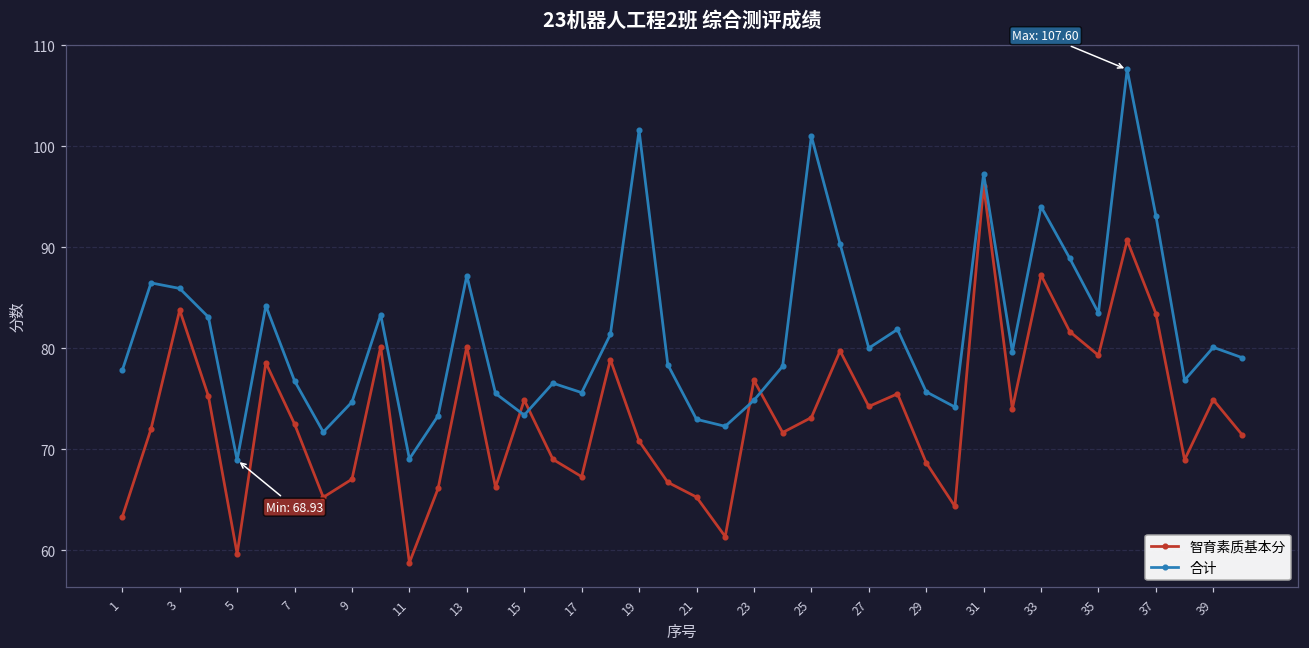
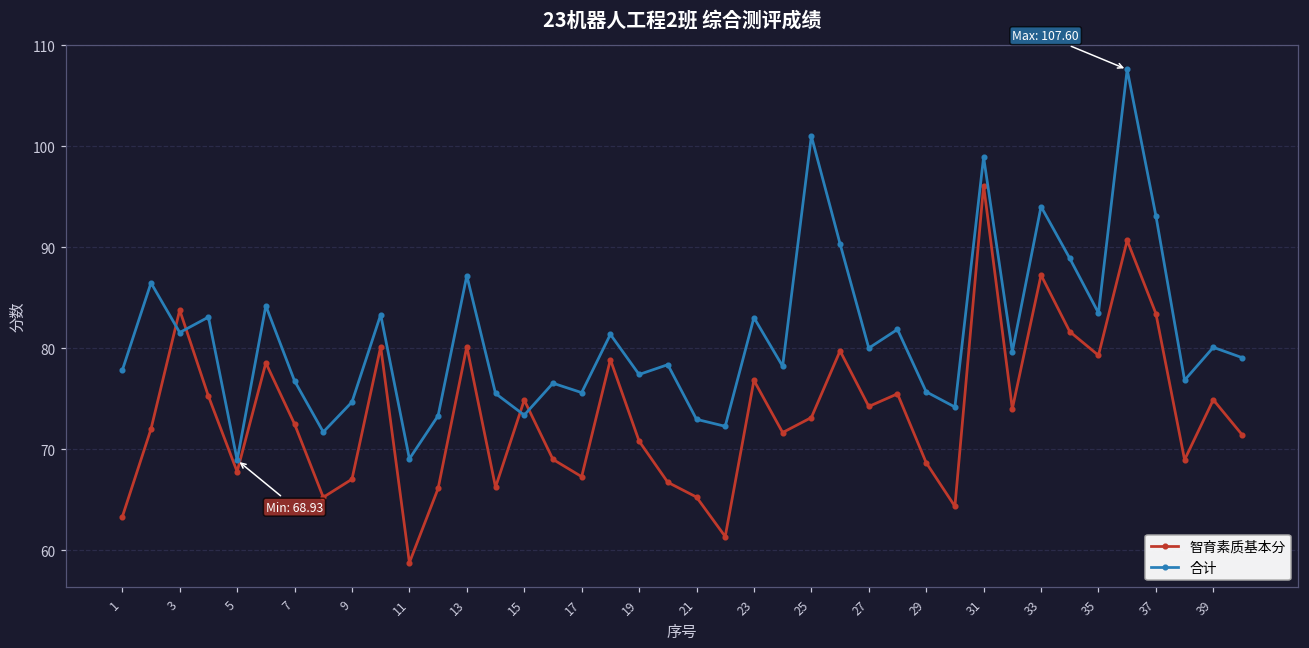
  {
    "智育素质基本分": {
      "1": 63,
      "3": 84,
-     "5": 60,
+     "5": 68,
      "7": 73,
      "9": 67,
      "11": 59,
      "13": 80,
      "15": 75,
      "17": 67,
      "19": 71,
      "21": 65,
      "23": 77,
      "25": 73,
      "27": 74,
      "29": 69,
      "31": 96,
      "33": 87,
      "35": 79,
      "37": 83,
      "39": 75
    },
    "合计": {
      "1": 78,
-     "3": 86,
+     "3": 82,
      "5": 69,
      "7": 77,
      "9": 75,
      "11": 69,
      "13": 87,
      "15": 73,
      "17": 76,
-     "19": 102,
+     "19": 77,
      "21": 73,
-     "23": 75,
+     "23": 83,
      "25": 101,
      "27": 80,
      "29": 76,
-     "31": 97,
+     "31": 99,
      "33": 94,
      "35": 83,
      "37": 93,
      "39": 80
    }
  }
